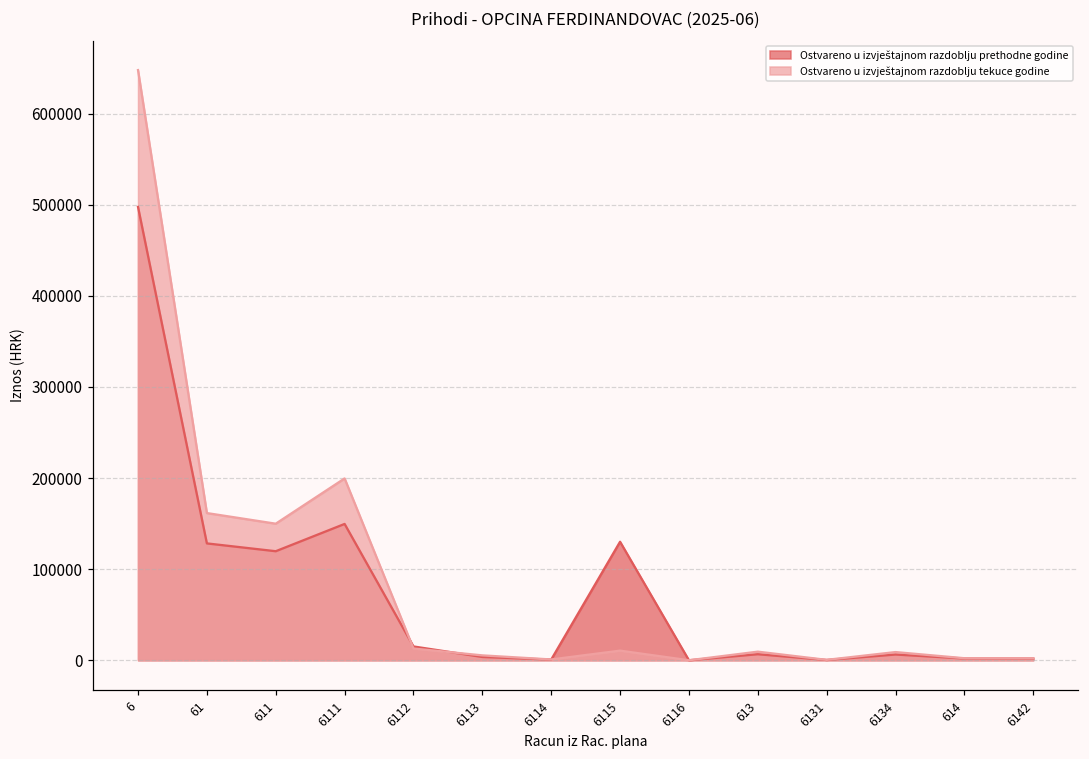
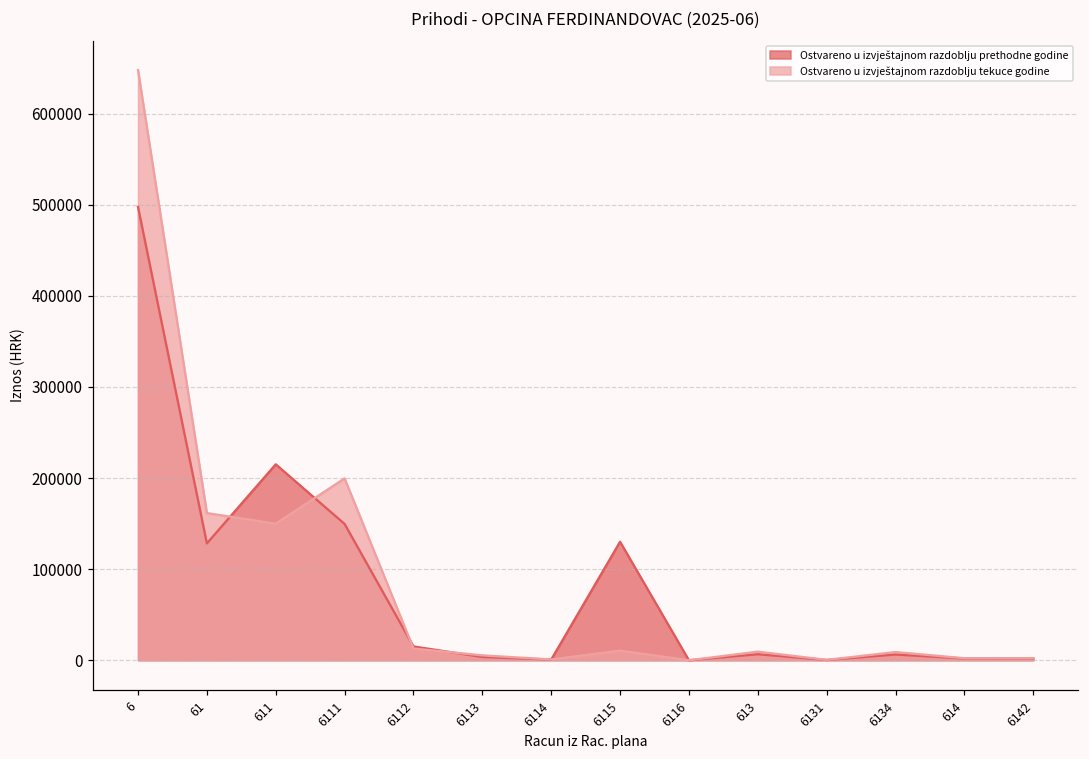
  {
    "Ostvareno u izvještajnom razdoblju prethodne godine": {
      "6": 500000,
      "61": 130000,
-     "611": 120000,
+     "611": 220000,
      "6111": 150000,
      "6115": 130000
    },
    "Ostvareno u izvještajnom razdoblju tekuce godine": {
      "6": 650000,
      "61": 160000,
      "611": 150000,
      "6111": 200000,
      "6115": 10000
    }
  }
